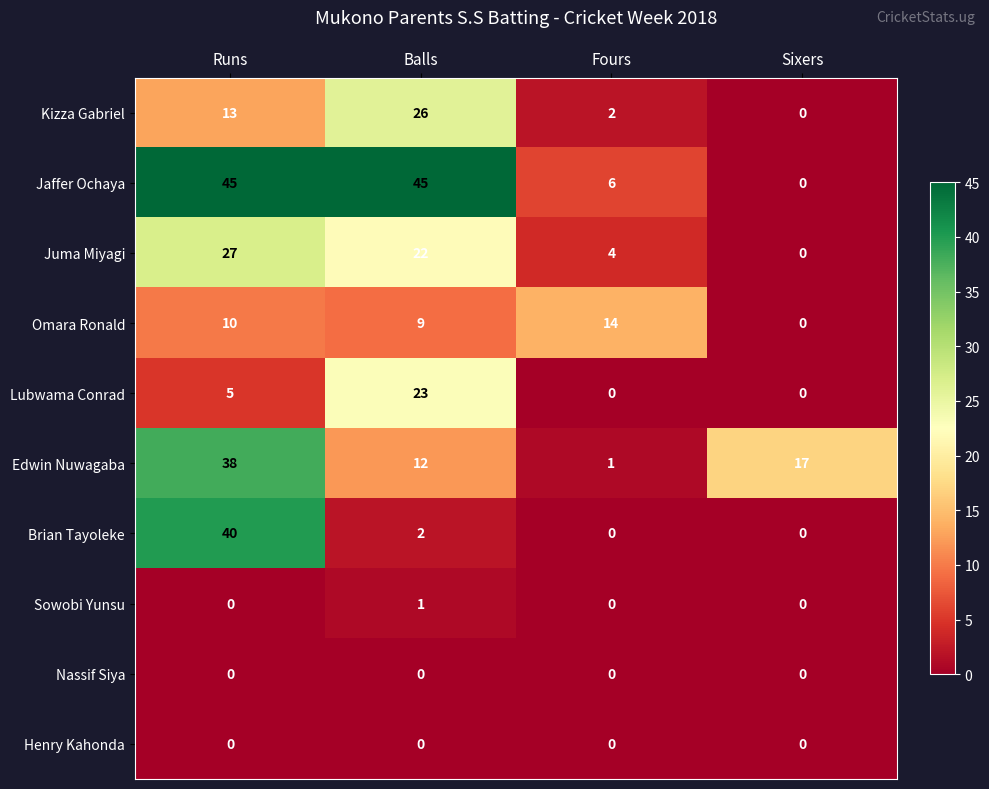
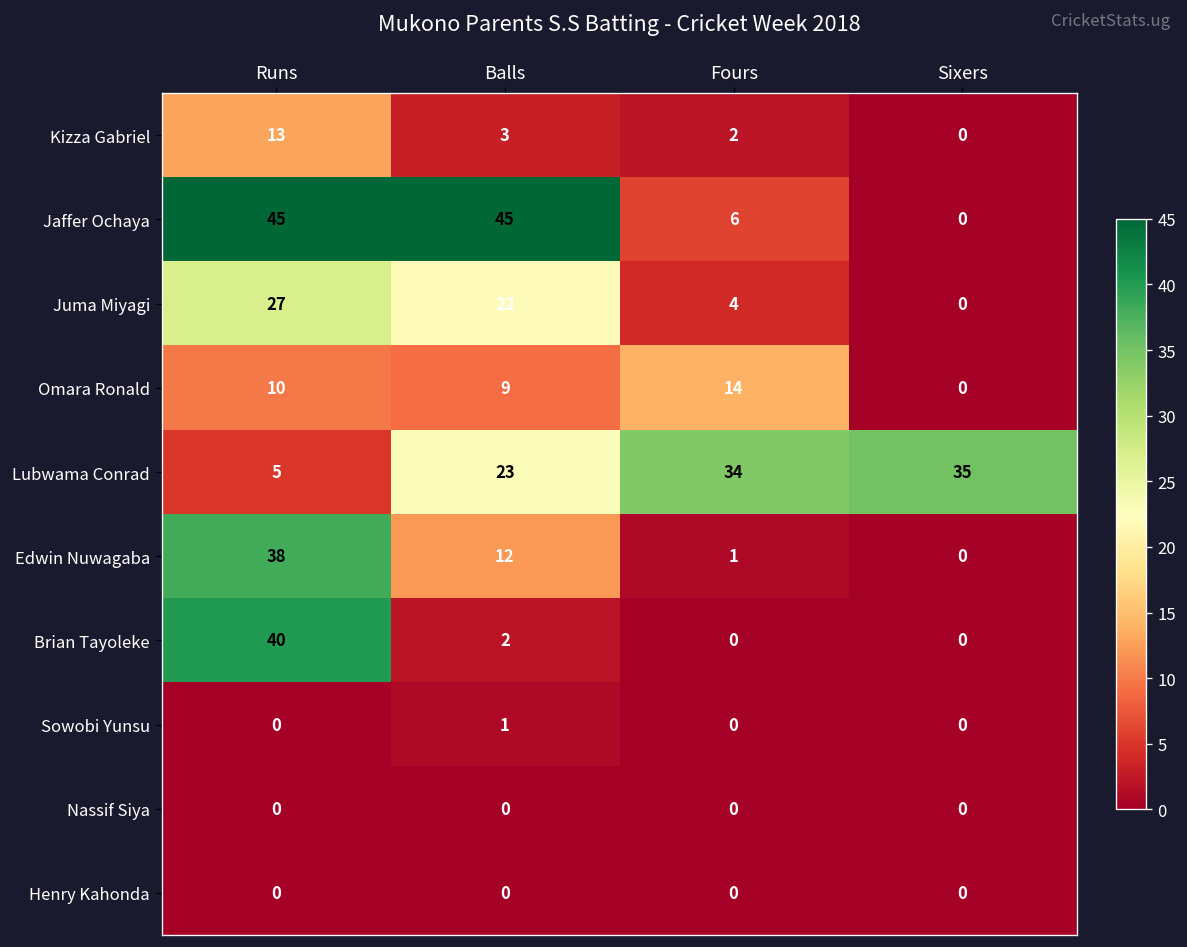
  {
    "Kizza Gabriel": {
      "Runs": 13,
-     "Balls": 26,
+     "Balls": 3,
      "Fours": 2,
      "Sixers": 0
    },
    "Jaffer Ochaya": {
      "Runs": 45,
      "Balls": 45,
      "Fours": 6,
      "Sixers": 0
    },
    "Juma Miyagi": {
      "Runs": 27,
      "Balls": 22,
      "Fours": 4,
      "Sixers": 0
    },
    "Omara Ronald": {
      "Runs": 10,
      "Balls": 9,
      "Fours": 14,
      "Sixers": 0
    },
    "Lubwama Conrad": {
      "Runs": 5,
      "Balls": 23,
-     "Fours": 0,
-     "Sixers": 0
+     "Fours": 34,
+     "Sixers": 35
    },
    "Edwin Nuwagaba": {
      "Runs": 38,
      "Balls": 12,
      "Fours": 1,
-     "Sixers": 17
+     "Sixers": 0
    },
    "Brian Tayoleke": {
      "Runs": 40,
      "Balls": 2,
      "Fours": 0,
      "Sixers": 0
    },
    "Sowobi Yunsu": {
      "Runs": 0,
      "Balls": 1,
      "Fours": 0,
      "Sixers": 0
    },
    "Nassif Siya": {
      "Runs": 0,
      "Balls": 0,
      "Fours": 0,
      "Sixers": 0
    },
    "Henry Kahonda": {
      "Runs": 0,
      "Balls": 0,
      "Fours": 0,
      "Sixers": 0
    }
  }
